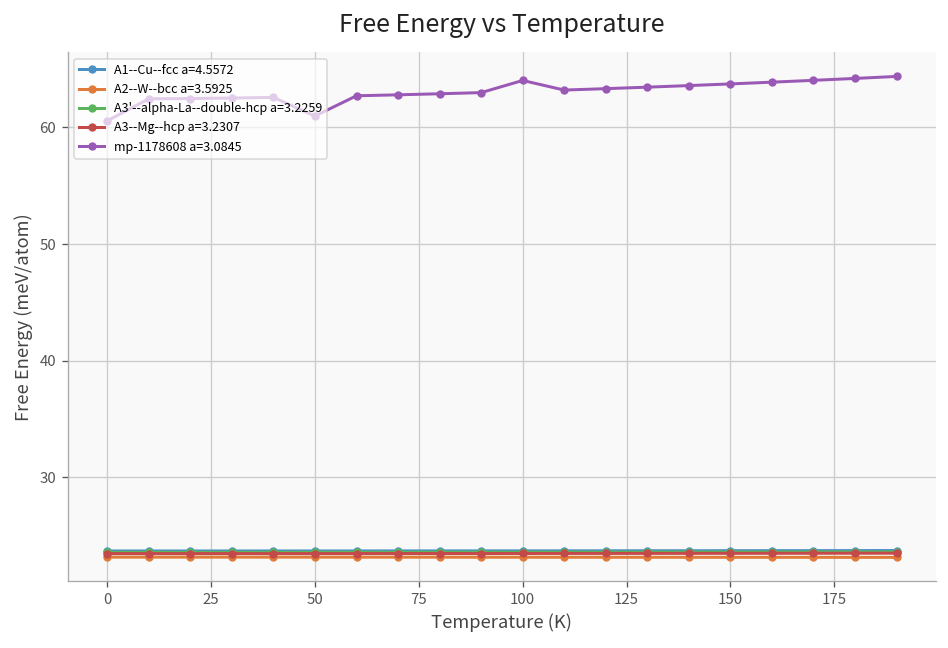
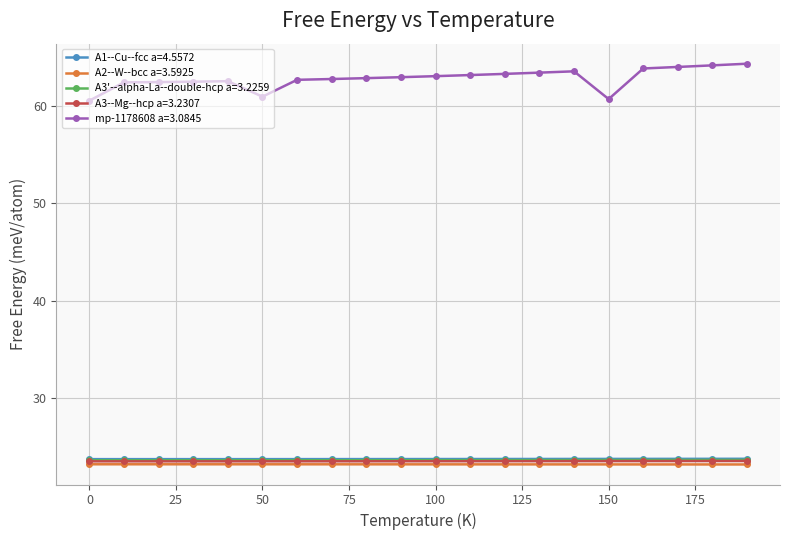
  {
    "mp-1178608 a=3.0845": {
-     "100": 64,
-     "150": 64
+     "100": 63,
+     "150": 61
    }
  }
